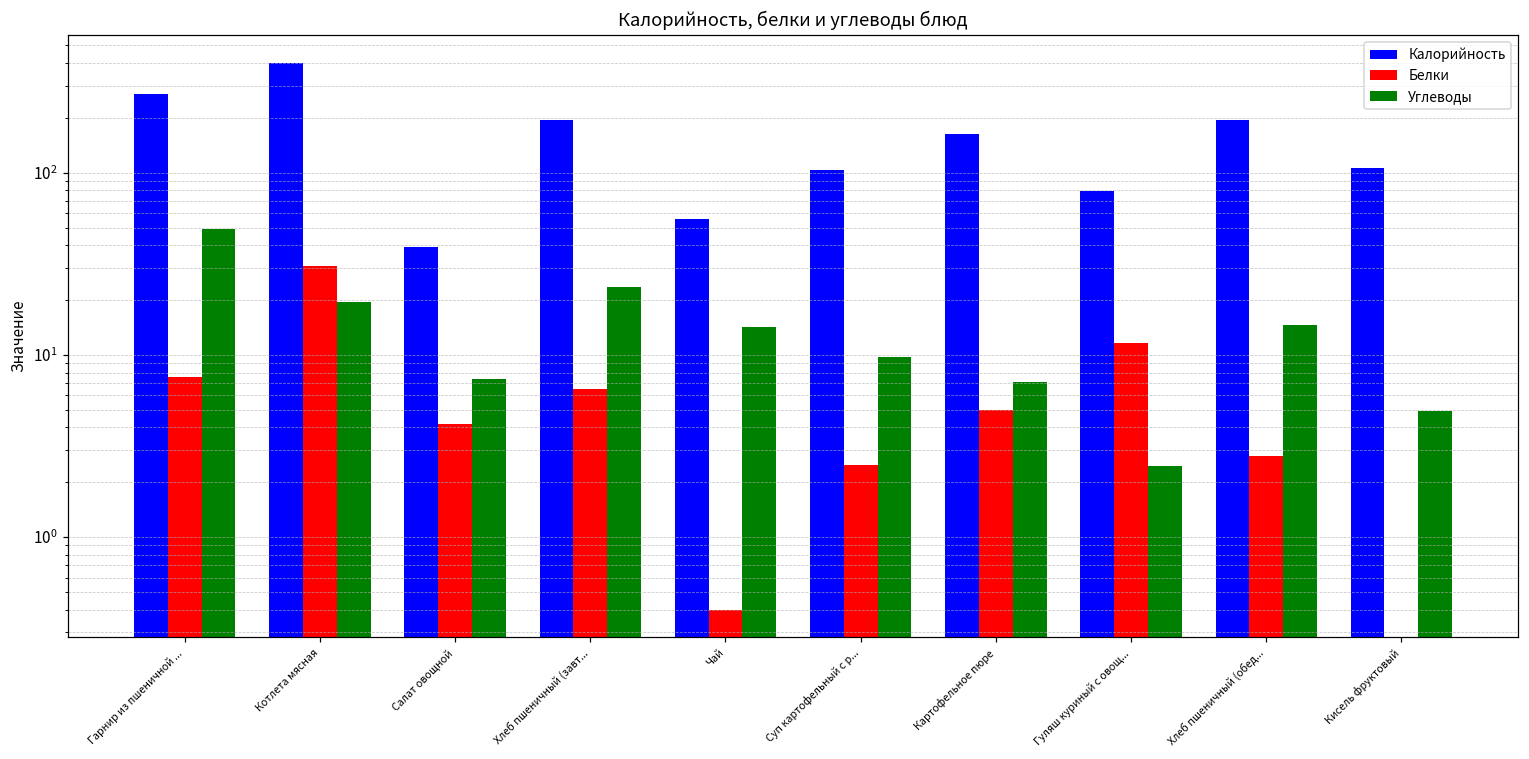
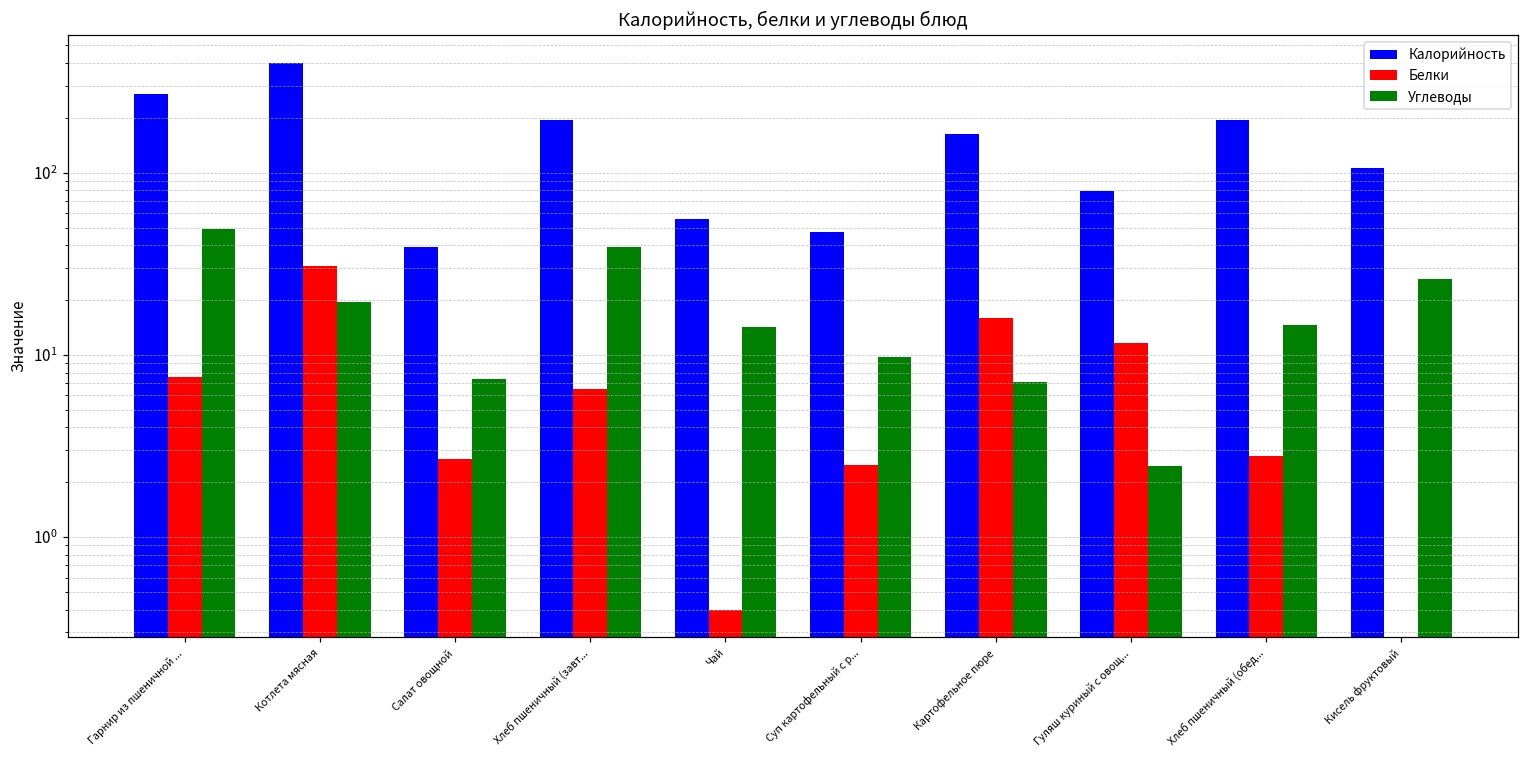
  {
    "Калорийность": {
      "Гарнир из пшеничной ...": 270,
      "Котлета мясная": 400,
      "Салат овощной": 39,
      "Хлеб пшеничный (завт...": 190,
      "Чай": 56,
-     "Суп картофельный с р...": 100,
+     "Суп картофельный с р...": 47,
      "Картофельное пюре": 160,
      "Гуляш куриный с овощ...": 80,
      "Хлеб пшеничный (обед...": 190,
      "Кисель фруктовый": 110
    },
    "Белки": {
      "Гарнир из пшеничной ...": 8,
      "Котлета мясная": 31,
-     "Салат овощной": 4.2,
+     "Салат овощной": 2.7,
      "Хлеб пшеничный (завт...": 6.5,
      "Чай": 0.4,
      "Суп картофельный с р...": 2.5,
-     "Картофельное пюре": 5,
+     "Картофельное пюре": 16,
      "Гуляш куриный с овощ...": 12,
      "Хлеб пшеничный (обед...": 2.8
    },
    "Углеводы": {
      "Гарнир из пшеничной ...": 49,
      "Котлета мясная": 20,
      "Салат овощной": 7,
-     "Хлеб пшеничный (завт...": 23,
+     "Хлеб пшеничный (завт...": 39,
      "Чай": 14,
      "Суп картофельный с р...": 10,
      "Картофельное пюре": 7.1,
      "Гуляш куриный с овощ...": 2.5,
      "Хлеб пшеничный (обед...": 15,
-     "Кисель фруктовый": 4.9
+     "Кисель фруктовый": 26
    }
  }
